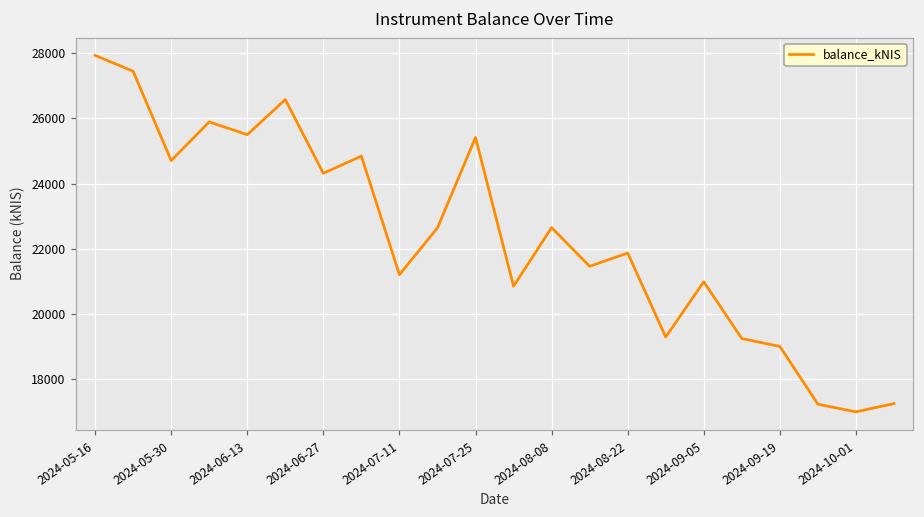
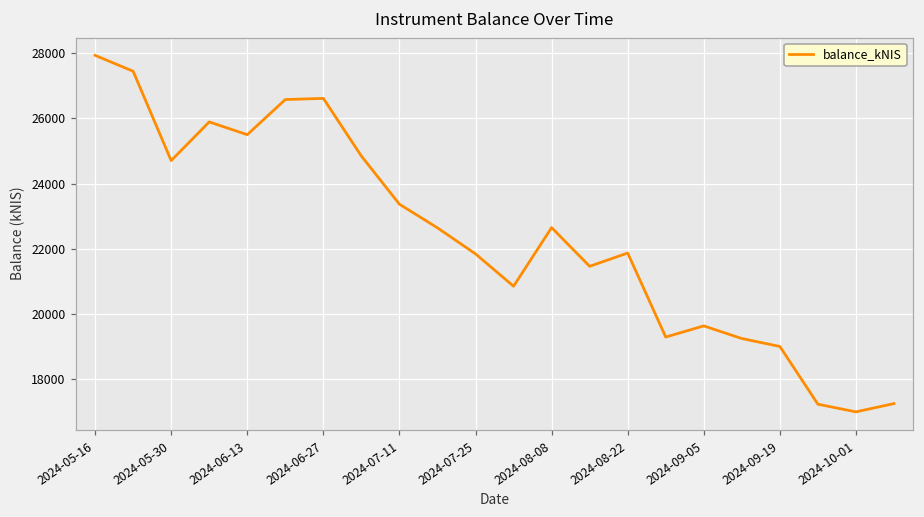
  {
    "2024-05-16": 27900,
    "2024-05-30": 24700,
    "2024-06-13": 25500,
-   "2024-06-27": 24300,
-   "2024-07-11": 21200,
-   "2024-07-25": 25400,
+   "2024-06-27": 26600,
+   "2024-07-11": 23400,
+   "2024-07-25": 21800,
    "2024-08-08": 22600,
    "2024-08-22": 21900,
-   "2024-09-05": 21000,
+   "2024-09-05": 19600,
    "2024-09-19": 19000,
    "2024-10-01": 17000
  }
